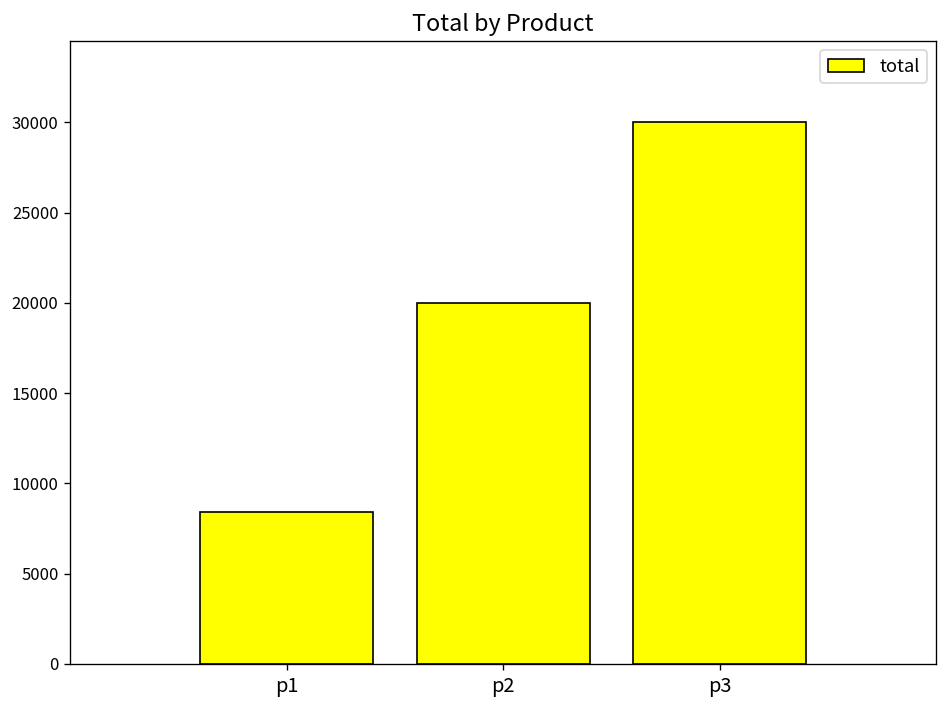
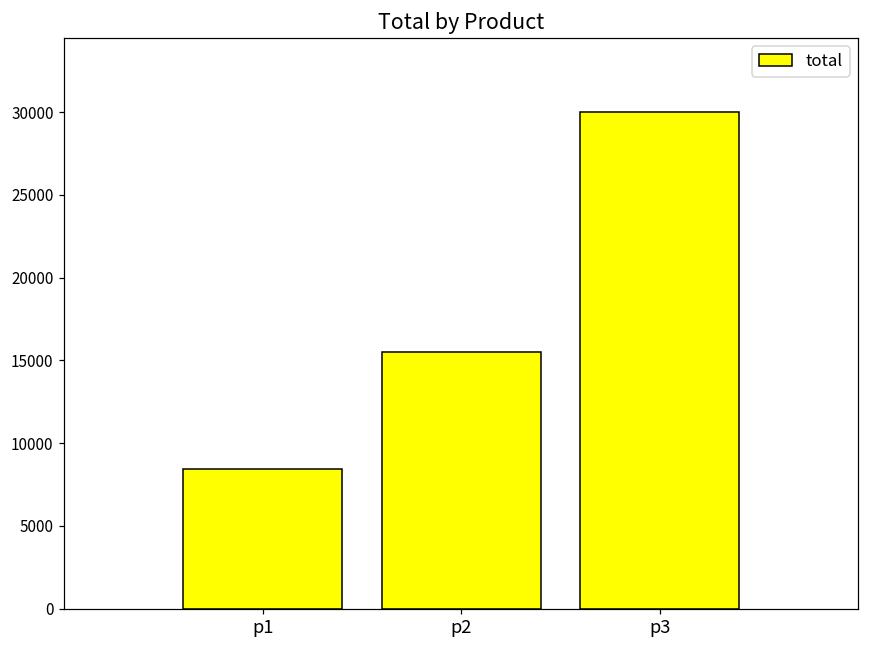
  {
    "p1": 8400,
-   "p2": 20000,
+   "p2": 15500,
    "p3": 30000
  }
